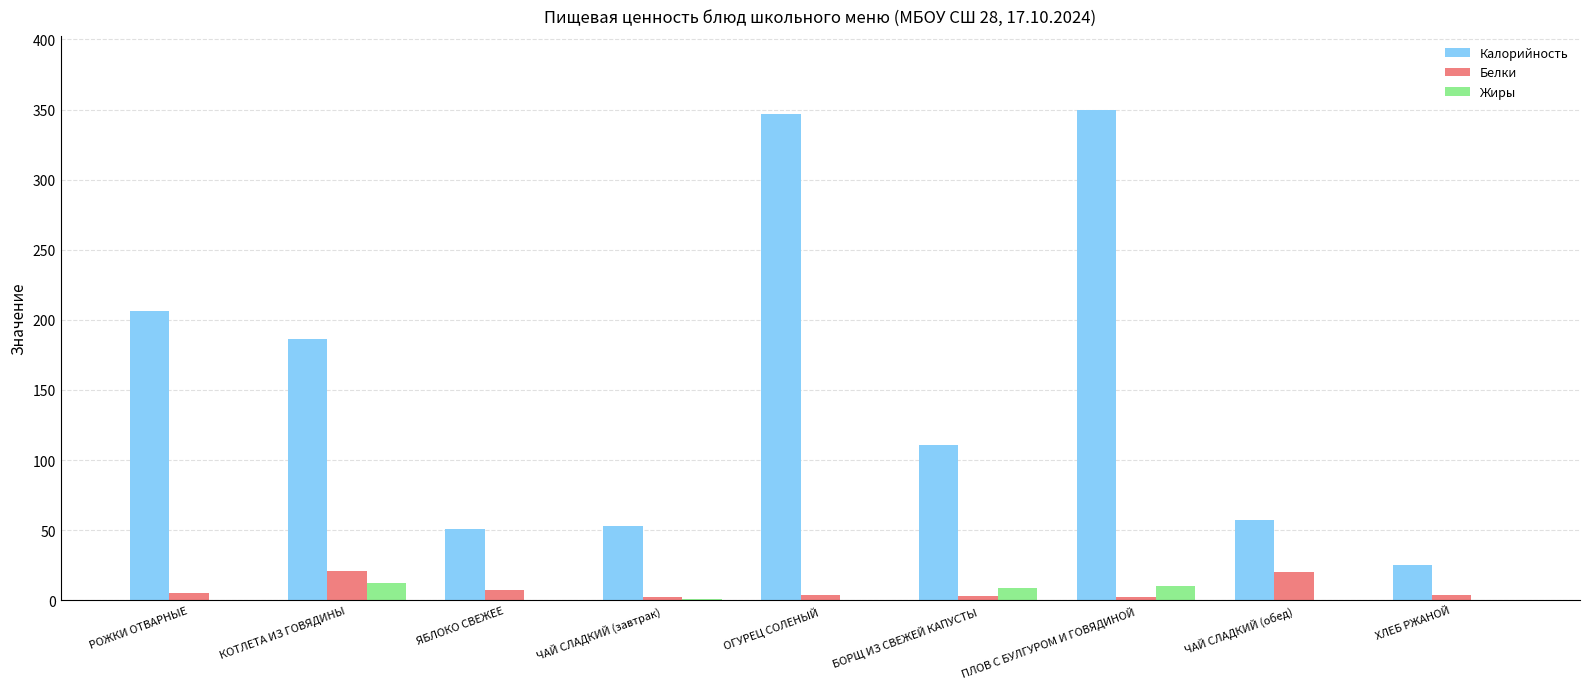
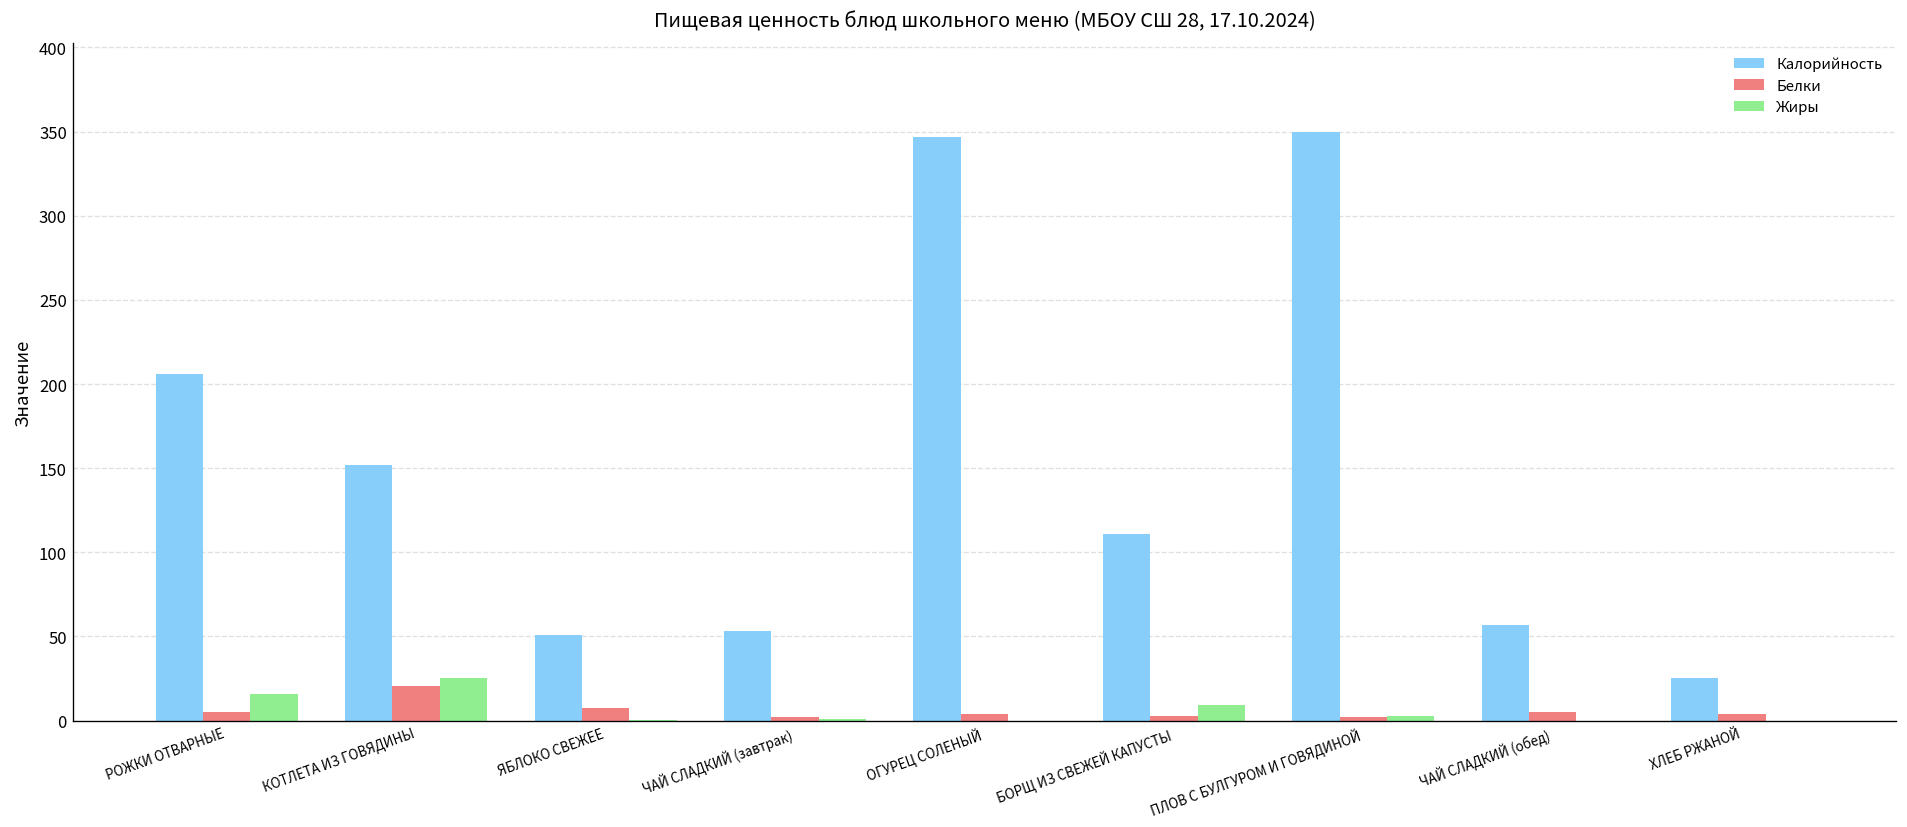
  {
    "Калорийность": {
      "РОЖКИ ОТВАРНЫЕ": 206,
-     "КОТЛЕТА ИЗ ГОВЯДИНЫ": 186,
+     "КОТЛЕТА ИЗ ГОВЯДИНЫ": 152,
      "ЯБЛОКО СВЕЖЕЕ": 51,
      "ЧАЙ СЛАДКИЙ (завтрак)": 53,
      "ОГУРЕЦ СОЛЕНЫЙ": 347,
      "БОРЩ ИЗ СВЕЖЕЙ КАПУСТЫ": 111,
      "ПЛОВ С БУЛГУРОМ И ГОВЯДИНОЙ": 350,
      "ЧАЙ СЛАДКИЙ (обед)": 57,
      "ХЛЕБ РЖАНОЙ": 25
    },
    "Белки": {
      "РОЖКИ ОТВАРНЫЕ": 5,
      "КОТЛЕТА ИЗ ГОВЯДИНЫ": 21,
      "ЯБЛОКО СВЕЖЕЕ": 7,
      "ЧАЙ СЛАДКИЙ (завтрак)": 2,
      "ОГУРЕЦ СОЛЕНЫЙ": 4,
      "БОРЩ ИЗ СВЕЖЕЙ КАПУСТЫ": 3,
      "ПЛОВ С БУЛГУРОМ И ГОВЯДИНОЙ": 2,
-     "ЧАЙ СЛАДКИЙ (обед)": 20,
+     "ЧАЙ СЛАДКИЙ (обед)": 5,
      "ХЛЕБ РЖАНОЙ": 4
    },
    "Жиры": {
-     "РОЖКИ ОТВАРНЫЕ": 0,
-     "КОТЛЕТА ИЗ ГОВЯДИНЫ": 13,
+     "РОЖКИ ОТВАРНЫЕ": 16,
+     "КОТЛЕТА ИЗ ГОВЯДИНЫ": 25,
      "ОГУРЕЦ СОЛЕНЫЙ": 0,
      "БОРЩ ИЗ СВЕЖЕЙ КАПУСТЫ": 9,
-     "ПЛОВ С БУЛГУРОМ И ГОВЯДИНОЙ": 10,
+     "ПЛОВ С БУЛГУРОМ И ГОВЯДИНОЙ": 3,
      "ЧАЙ СЛАДКИЙ (обед)": 0,
      "ХЛЕБ РЖАНОЙ": 0
    }
  }
